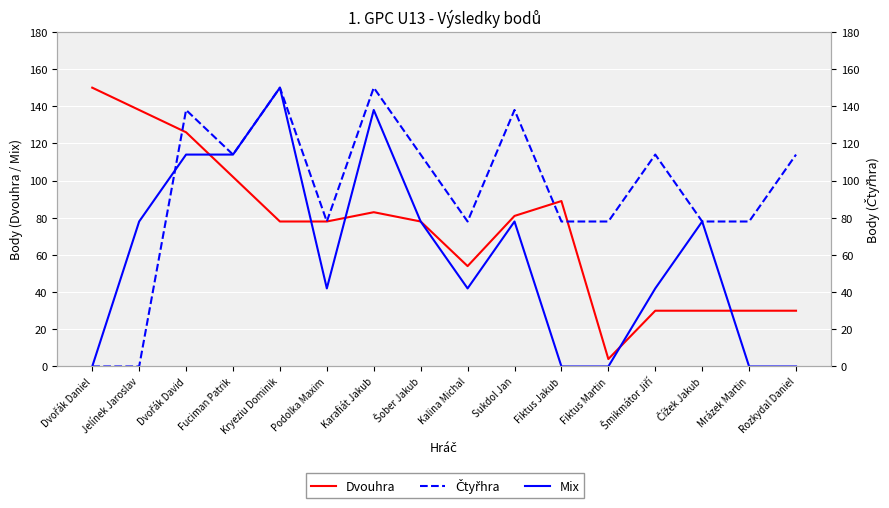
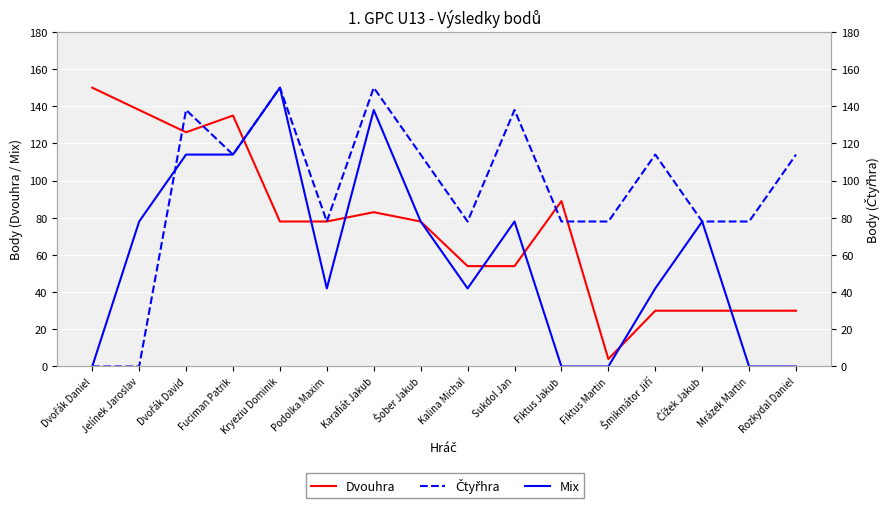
  {
    "Dvouhra": {
      "Dvořák Daniel": 150,
      "Jelínek Jaroslav": 138,
      "Dvořák David": 126,
-     "Fuciman Patrik": 102,
+     "Fuciman Patrik": 135,
      "Kryeziu Dominik": 78,
      "Podolka Maxim": 78,
      "Karafiát Jakub": 83,
      "Kalina Michal": 54,
-     "Sukdol Jan": 81,
+     "Sukdol Jan": 54,
      "Fiktus Jakub": 89,
      "Fiktus Martin": 4,
      "Šmikmátor Jiří": 30,
      "Čížek Jakub": 30,
      "Mrázek Martin": 30,
      "Rozkydal Daniel": 30
    }
  }
